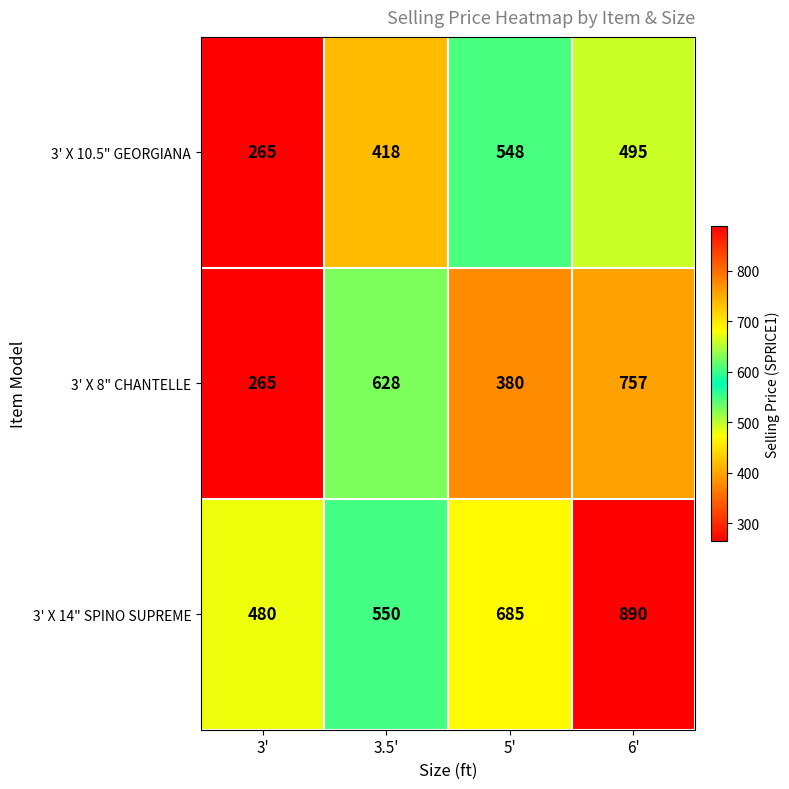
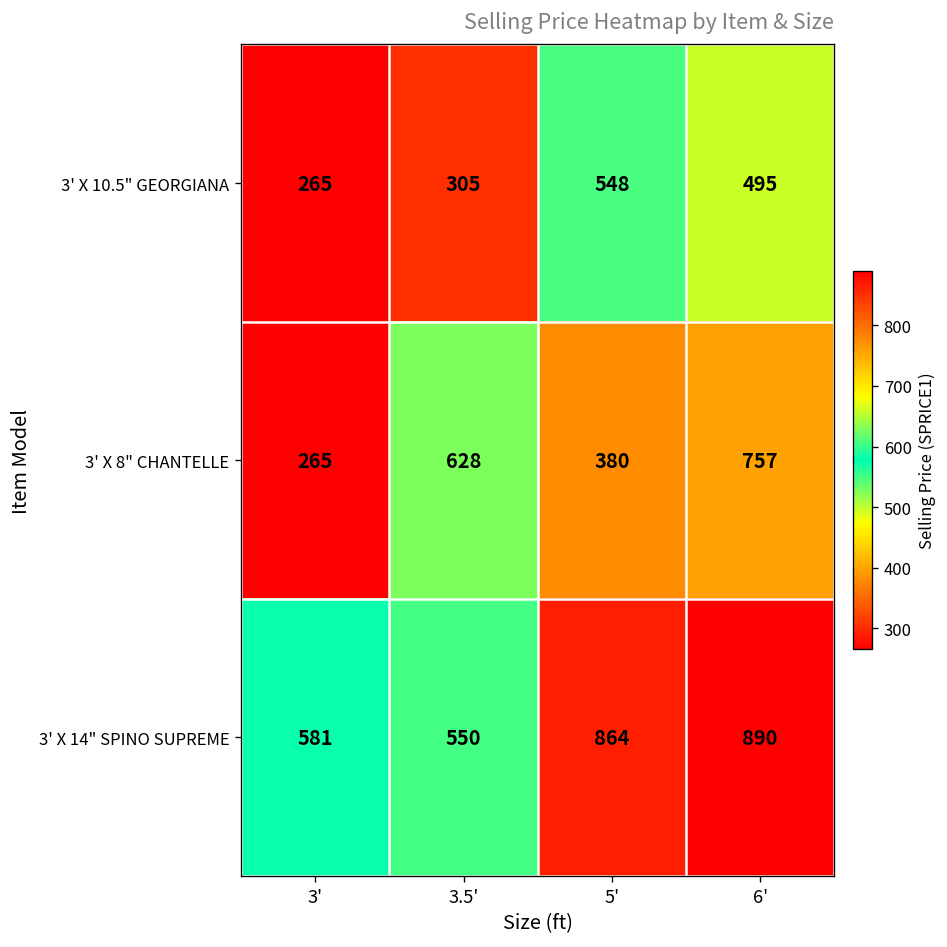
  {
    "3' X 10.5\" GEORGIANA": {
      "3'": 265,
-     "3.5'": 418,
+     "3.5'": 305,
      "5'": 548,
      "6'": 495
    },
    "3' X 8\" CHANTELLE": {
      "3'": 265,
      "3.5'": 628,
      "5'": 380,
      "6'": 757
    },
    "3' X 14\" SPINO SUPREME": {
-     "3'": 480,
+     "3'": 581,
      "3.5'": 550,
-     "5'": 685,
+     "5'": 864,
      "6'": 890
    }
  }
